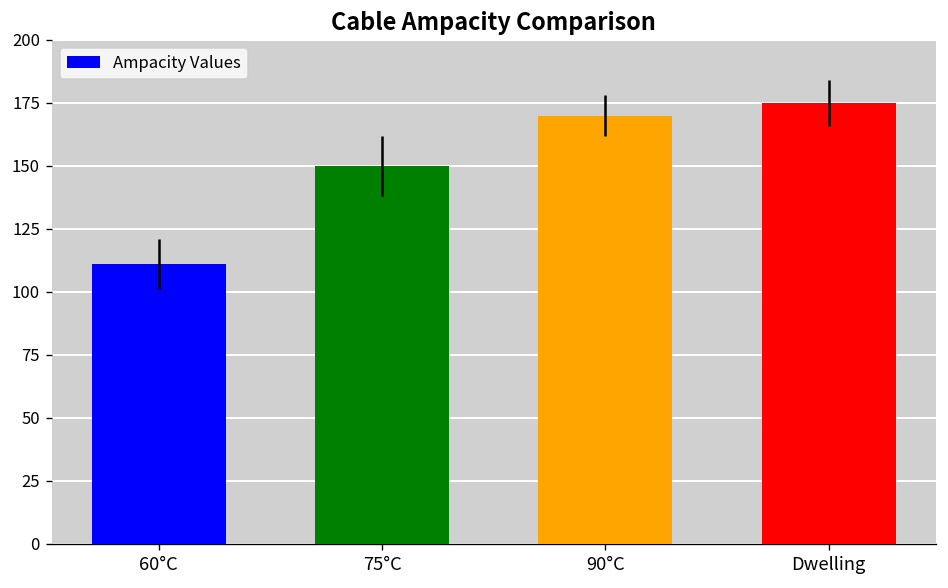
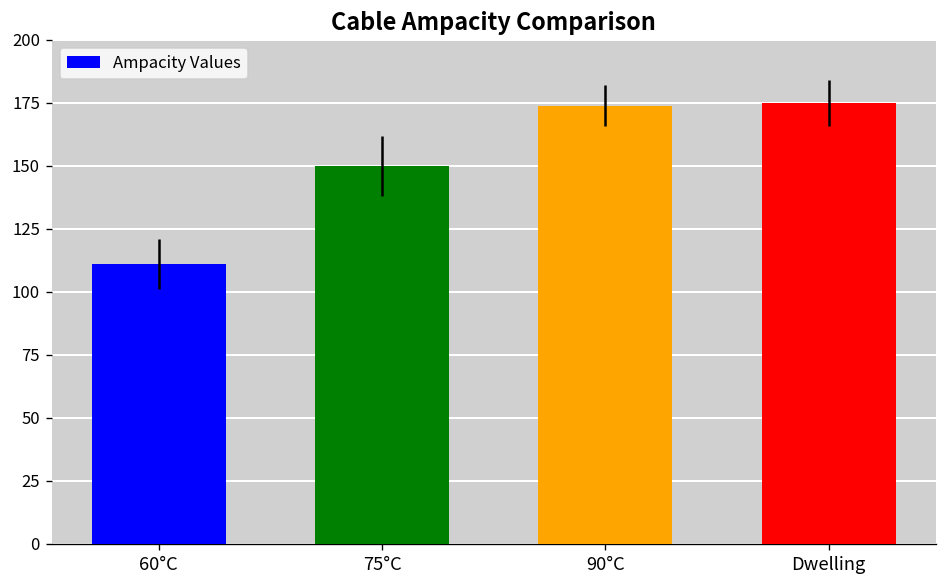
  {
    "60°C": 111,
    "75°C": 150,
-   "90°C": 170,
+   "90°C": 174,
    "Dwelling": 175
  }
